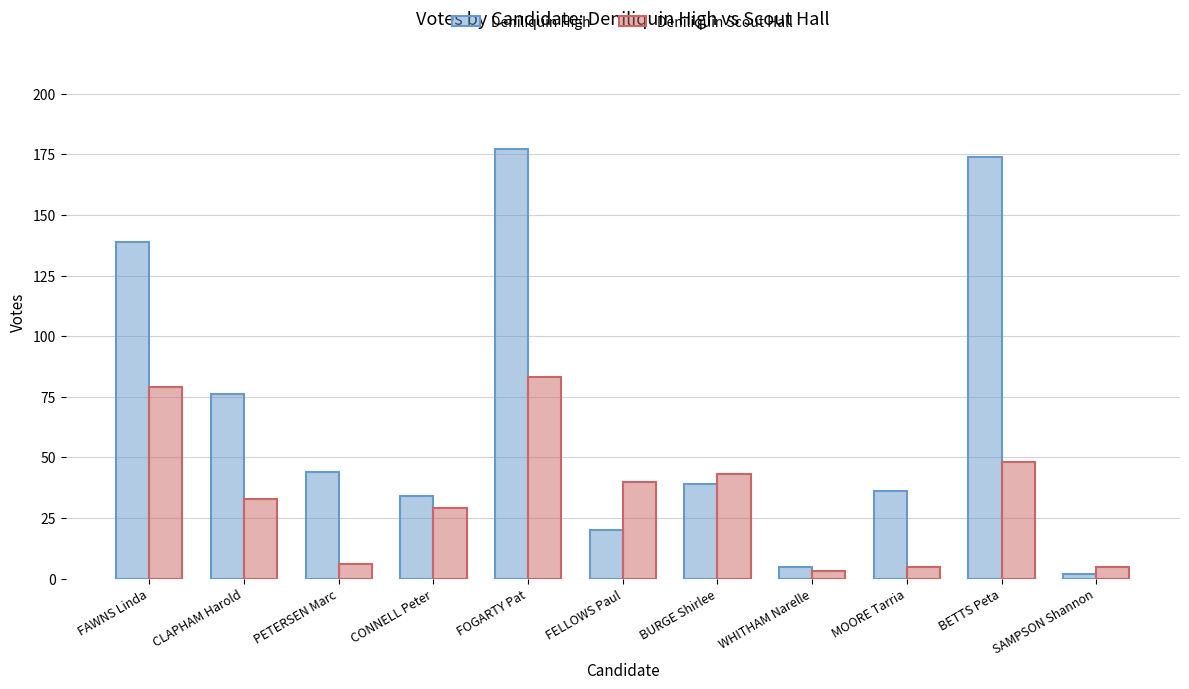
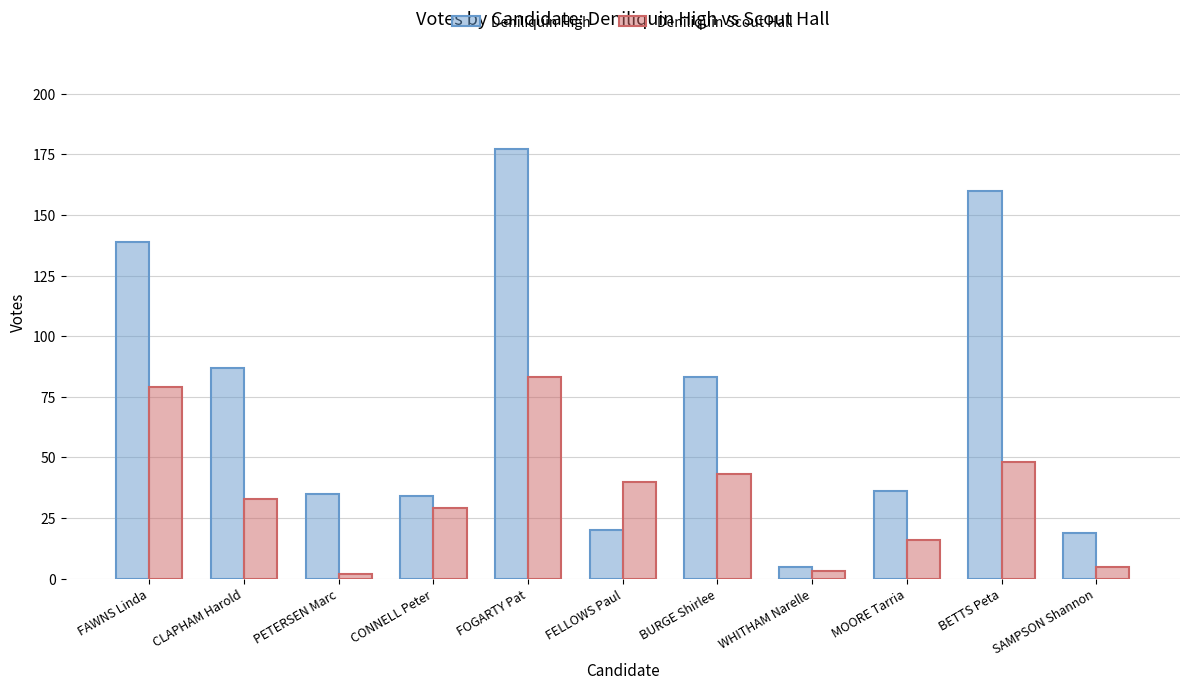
  {
    "Deniliquin High": {
      "FAWNS Linda": 139,
-     "CLAPHAM Harold": 76,
-     "PETERSEN Marc": 44,
+     "CLAPHAM Harold": 87,
+     "PETERSEN Marc": 35,
      "CONNELL Peter": 34,
      "FOGARTY Pat": 177,
      "FELLOWS Paul": 20,
-     "BURGE Shirlee": 39,
+     "BURGE Shirlee": 83,
      "WHITHAM Narelle": 5,
      "MOORE Tarria": 36,
-     "BETTS Peta": 174,
-     "SAMPSON Shannon": 2
+     "BETTS Peta": 160,
+     "SAMPSON Shannon": 19
    },
    "Deniliquin Scout Hall": {
      "FAWNS Linda": 79,
      "CLAPHAM Harold": 33,
-     "PETERSEN Marc": 6,
+     "PETERSEN Marc": 2,
      "CONNELL Peter": 29,
      "FOGARTY Pat": 83,
      "FELLOWS Paul": 40,
      "BURGE Shirlee": 43,
      "WHITHAM Narelle": 3,
-     "MOORE Tarria": 5,
+     "MOORE Tarria": 16,
      "BETTS Peta": 48,
      "SAMPSON Shannon": 5
    }
  }
